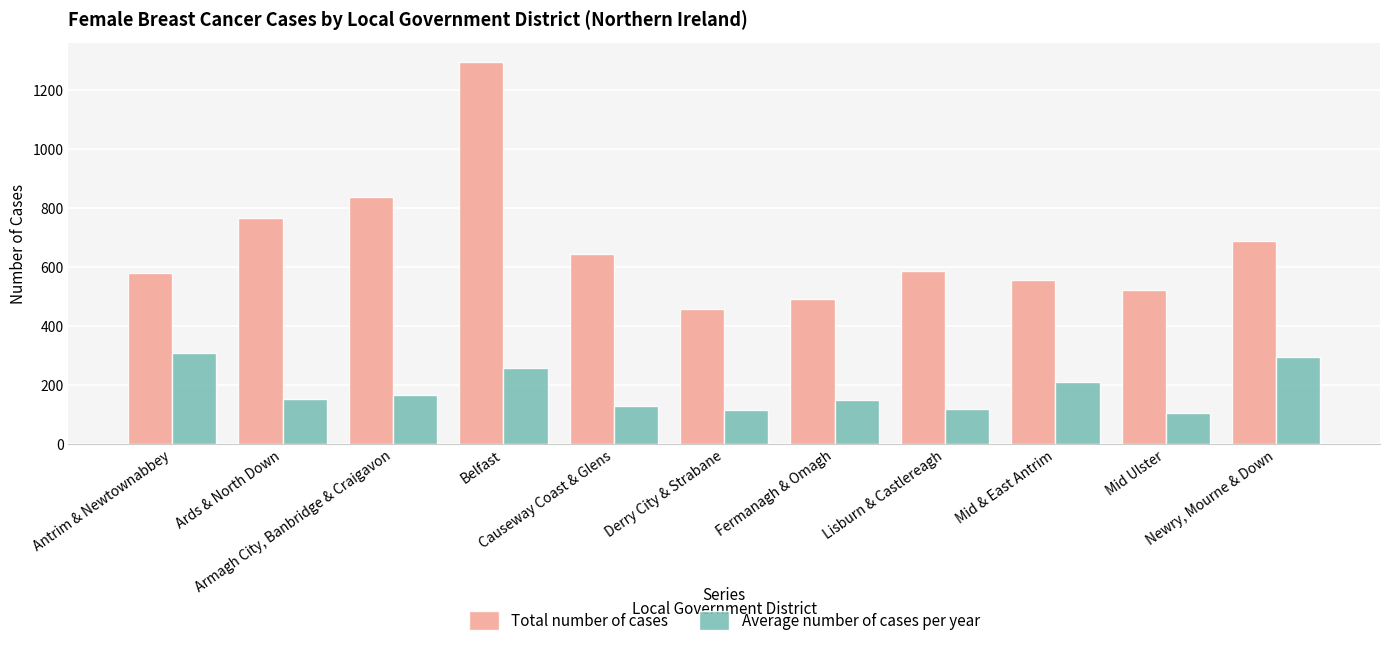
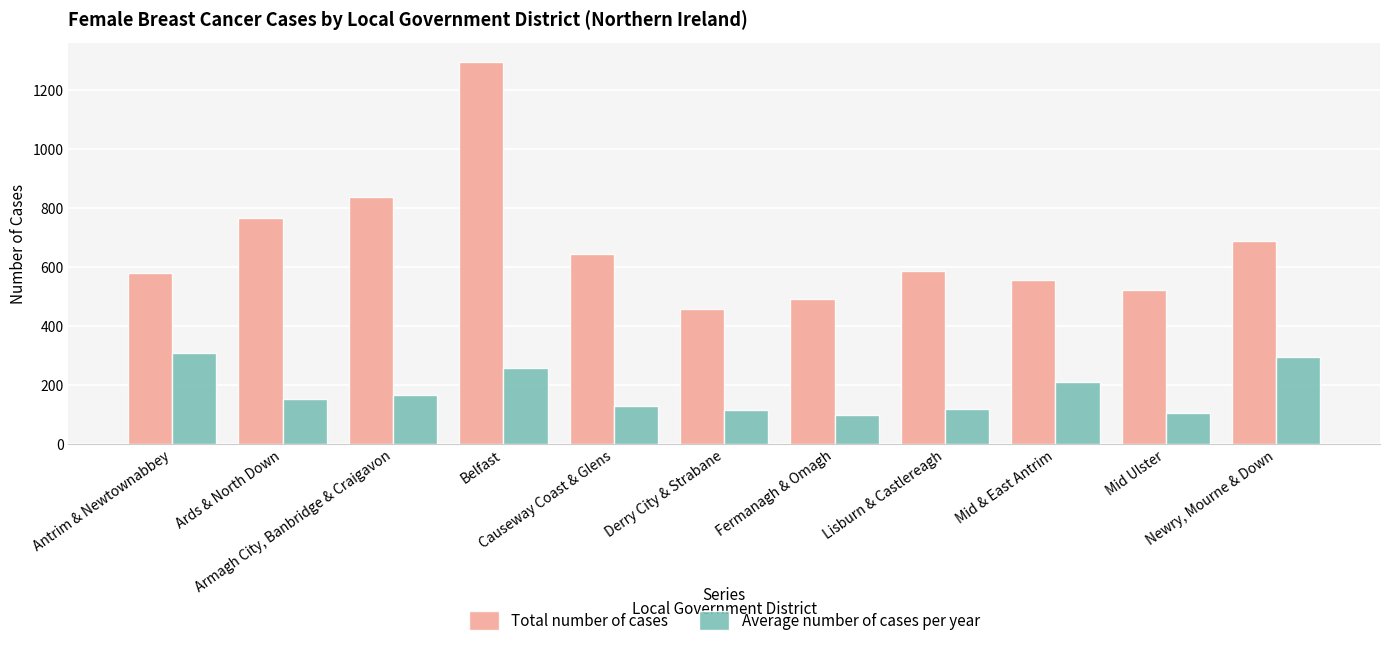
  {
    "Total number of cases": {
      "Antrim & Newtownabbey": 580,
      "Ards & North Down": 770,
      "Armagh City, Banbridge & Craigavon": 840,
      "Belfast": 1300,
      "Causeway Coast & Glens": 650,
      "Derry City & Strabane": 460,
      "Fermanagh & Omagh": 490,
      "Lisburn & Castlereagh": 590,
      "Mid & East Antrim": 560,
      "Mid Ulster": 520,
      "Newry, Mourne & Down": 690
    },
    "Average number of cases per year": {
      "Antrim & Newtownabbey": 310,
      "Ards & North Down": 150,
      "Armagh City, Banbridge & Craigavon": 170,
      "Belfast": 260,
      "Causeway Coast & Glens": 130,
      "Derry City & Strabane": 120,
-     "Fermanagh & Omagh": 150,
+     "Fermanagh & Omagh": 100,
      "Lisburn & Castlereagh": 120,
      "Mid & East Antrim": 210,
      "Mid Ulster": 110,
      "Newry, Mourne & Down": 300
    }
  }
